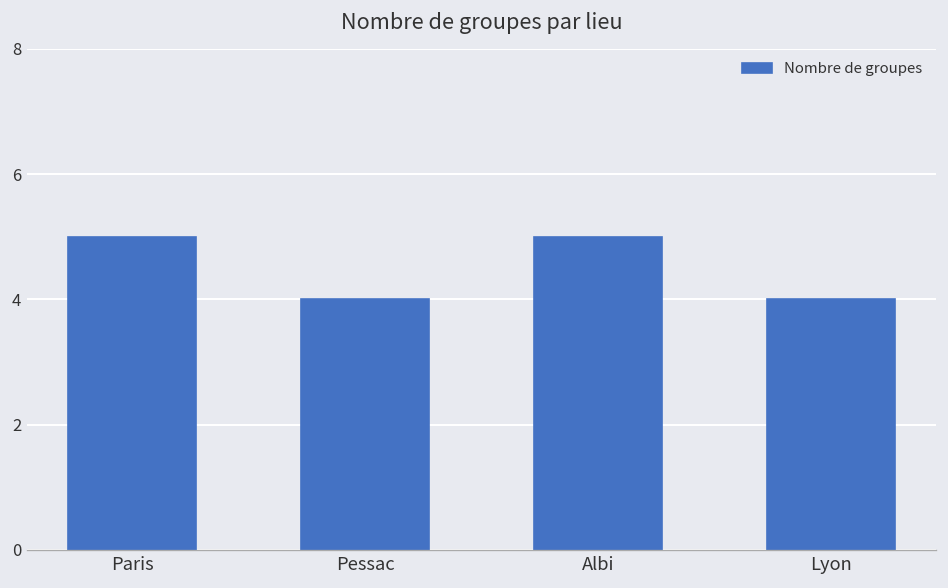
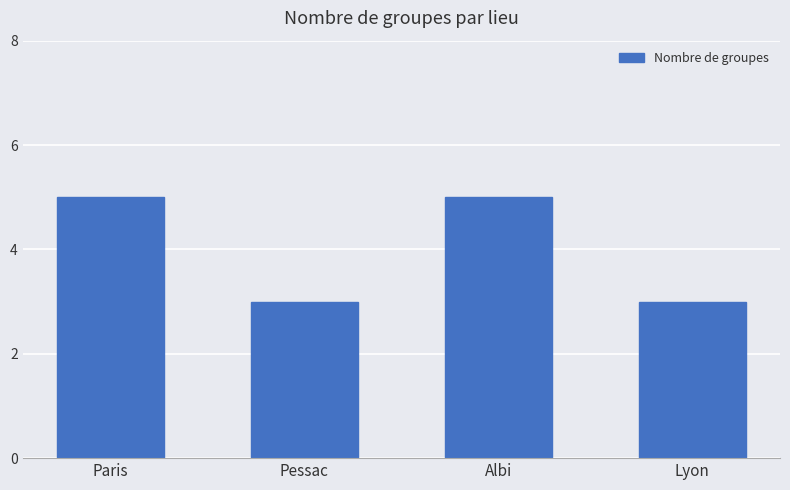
  {
    "Paris": 5,
-   "Pessac": 4,
+   "Pessac": 3,
    "Albi": 5,
-   "Lyon": 4
+   "Lyon": 3
  }
